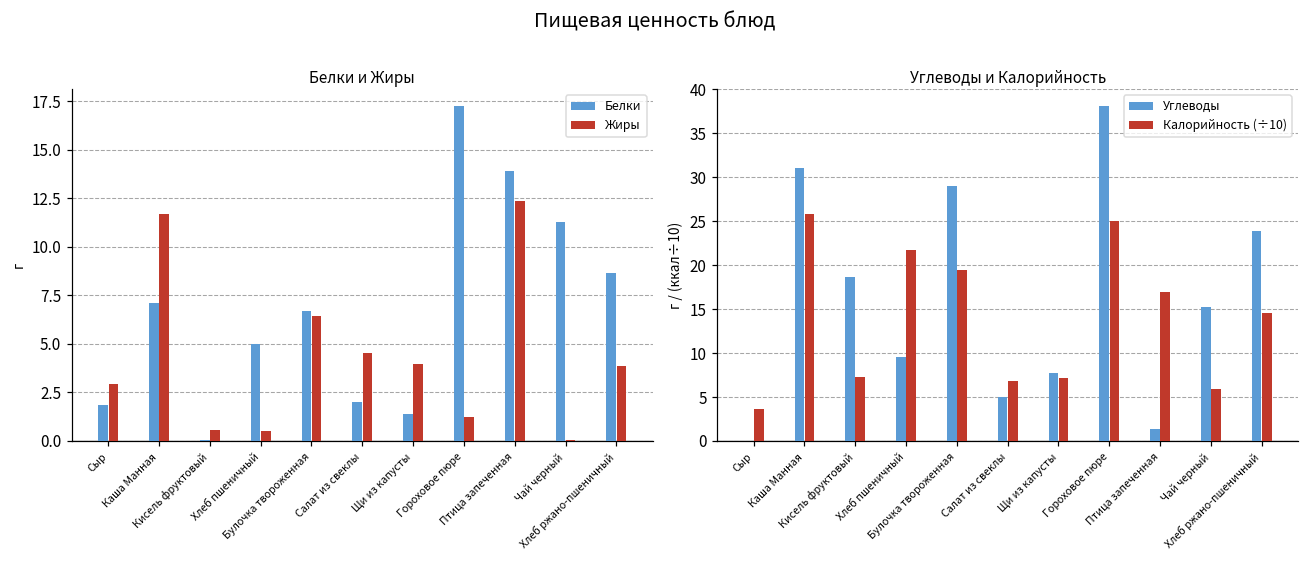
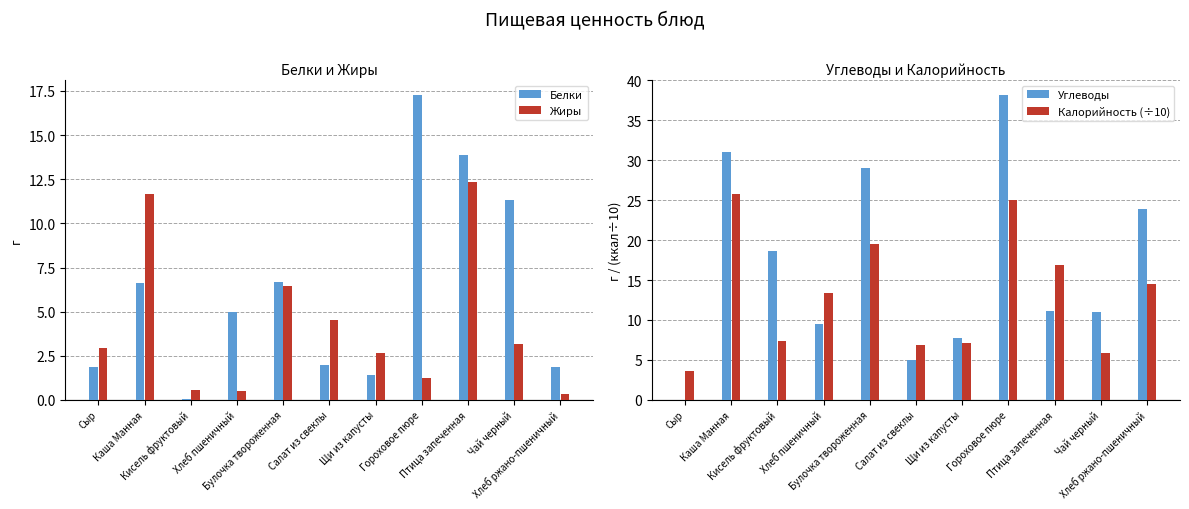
  {
    "Белки и Жиры": {
      "Белки": {
        "Сыр": 1.9,
-       "Каша Манная": 7.1,
+       "Каша Манная": 6.6,
        "Хлеб пшеничный": 5.0,
        "Булочка твороженная": 6.7,
        "Салат из свеклы": 2.0,
        "Щи из капусты": 1.4,
        "Гороховое пюре": 17.3,
        "Птица запеченная": 13.9,
        "Чай черный": 11.3,
-       "Хлеб ржано-пшеничный": 8.6
+       "Хлеб ржано-пшеничный": 1.9
      },
      "Жиры": {
        "Сыр": 3.0,
        "Каша Манная": 11.7,
        "Кисель фруктовый": 0.5,
        "Хлеб пшеничный": 0.5,
        "Булочка твороженная": 6.5,
        "Салат из свеклы": 4.5,
-       "Щи из капусты": 4.0,
+       "Щи из капусты": 2.7,
        "Гороховое пюре": 1.2,
        "Птица запеченная": 12.4,
-       "Чай черный": 0.1,
-       "Хлеб ржано-пшеничный": 3.8
+       "Чай черный": 3.1,
+       "Хлеб ржано-пшеничный": 0.4
      }
    },
    "Углеводы и Калорийность": {
      "Углеводы": {
        "Сыр": 0,
        "Каша Манная": 31,
        "Кисель фруктовый": 19,
        "Хлеб пшеничный": 10,
        "Булочка твороженная": 29,
        "Салат из свеклы": 5,
        "Щи из капусты": 8,
        "Гороховое пюре": 38,
-       "Птица запеченная": 1,
-       "Чай черный": 15,
+       "Птица запеченная": 11,
+       "Чай черный": 11,
        "Хлеб ржано-пшеничный": 24
      },
      "Калорийность (÷10)": {
        "Сыр": 4,
        "Каша Манная": 26,
        "Кисель фруктовый": 7,
-       "Хлеб пшеничный": 22,
+       "Хлеб пшеничный": 13,
        "Булочка твороженная": 19,
        "Салат из свеклы": 7,
        "Щи из капусты": 7,
        "Гороховое пюре": 25,
        "Птица запеченная": 17,
        "Чай черный": 6,
        "Хлеб ржано-пшеничный": 15
      }
    }
  }
